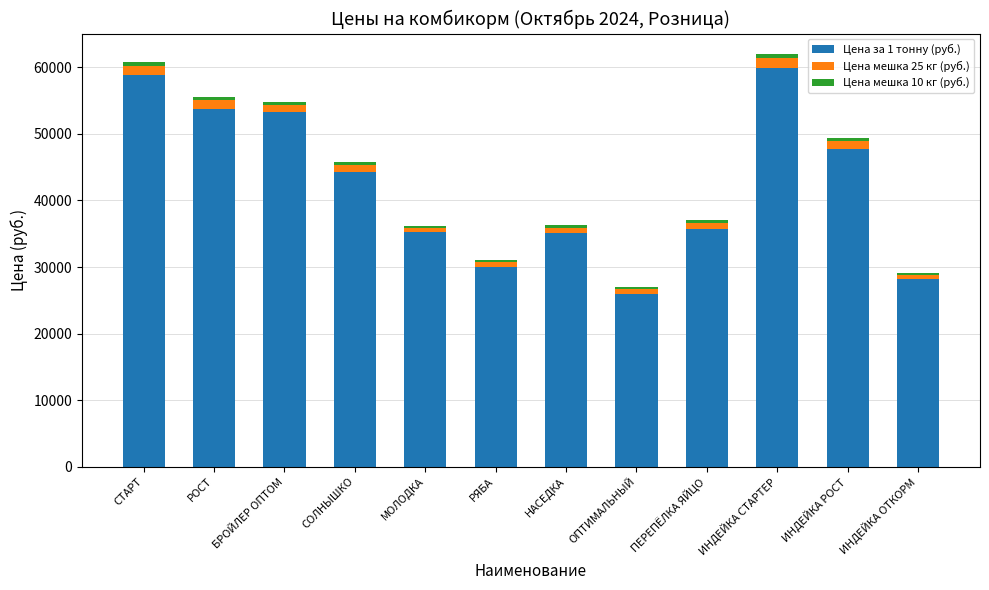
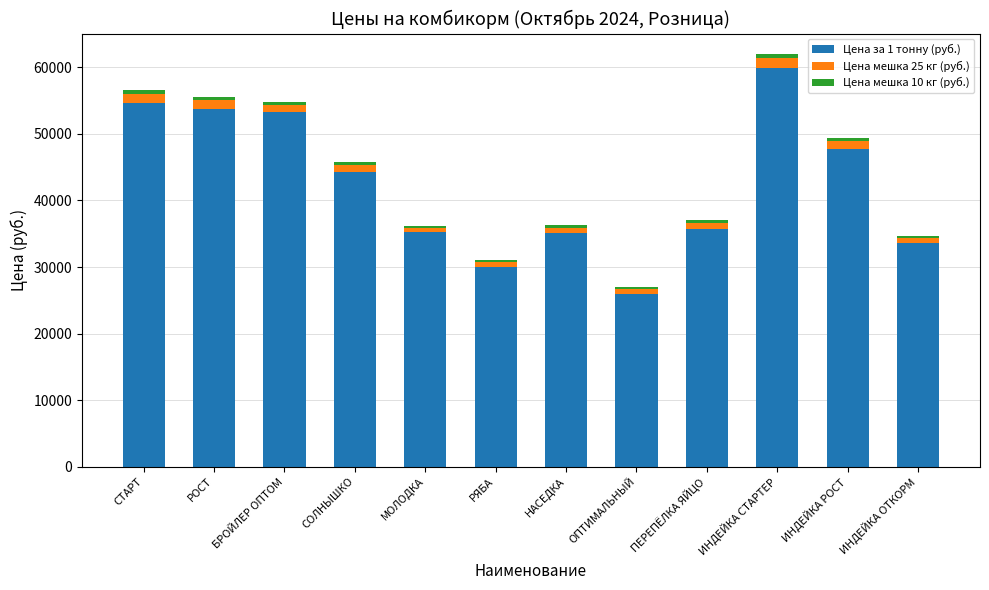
  {
    "Цена за 1 тонну (руб.)": {
-     "СТАРТ": 59000,
+     "СТАРТ": 55000,
      "РОСТ": 54000,
      "БРОЙЛЕР ОПТОМ": 53000,
      "СОЛНЫШКО": 44000,
      "МОЛОДКА": 35000,
      "РЯБА": 30000,
      "НАСЕДКА": 35000,
      "ОПТИМАЛЬНЫЙ": 26000,
      "ПЕРЕПЁЛКА ЯЙЦО": 36000,
      "ИНДЕЙКА СТАРТЕР": 60000,
      "ИНДЕЙКА РОСТ": 48000,
-     "ИНДЕЙКА ОТКОРМ": 28000
+     "ИНДЕЙКА ОТКОРМ": 34000
    },
    "Цена мешка 25 кг (руб.)": {
      "СТАРТ": 1000,
      "РОСТ": 1000,
      "БРОЙЛЕР ОПТОМ": 1000,
      "СОЛНЫШКО": 1000,
      "МОЛОДКА": 1000,
      "РЯБА": 1000,
      "НАСЕДКА": 1000,
      "ОПТИМАЛЬНЫЙ": 1000,
      "ПЕРЕПЁЛКА ЯЙЦО": 1000,
      "ИНДЕЙКА СТАРТЕР": 1000,
      "ИНДЕЙКА РОСТ": 1000,
      "ИНДЕЙКА ОТКОРМ": 1000
    },
    "Цена мешка 10 кг (руб.)": {
      "СТАРТ": 1000,
      "РОСТ": 1000,
      "БРОЙЛЕР ОПТОМ": 0,
      "СОЛНЫШКО": 0,
      "ПЕРЕПЁЛКА ЯЙЦО": 0,
      "ИНДЕЙКА СТАРТЕР": 1000,
      "ИНДЕЙКА РОСТ": 0
    }
  }
